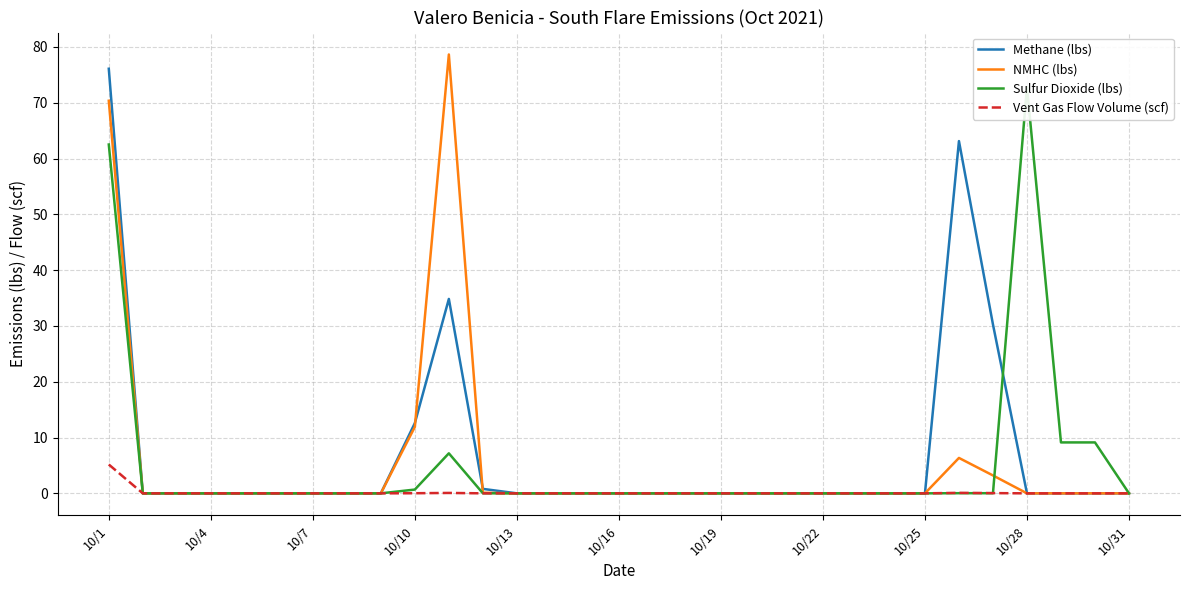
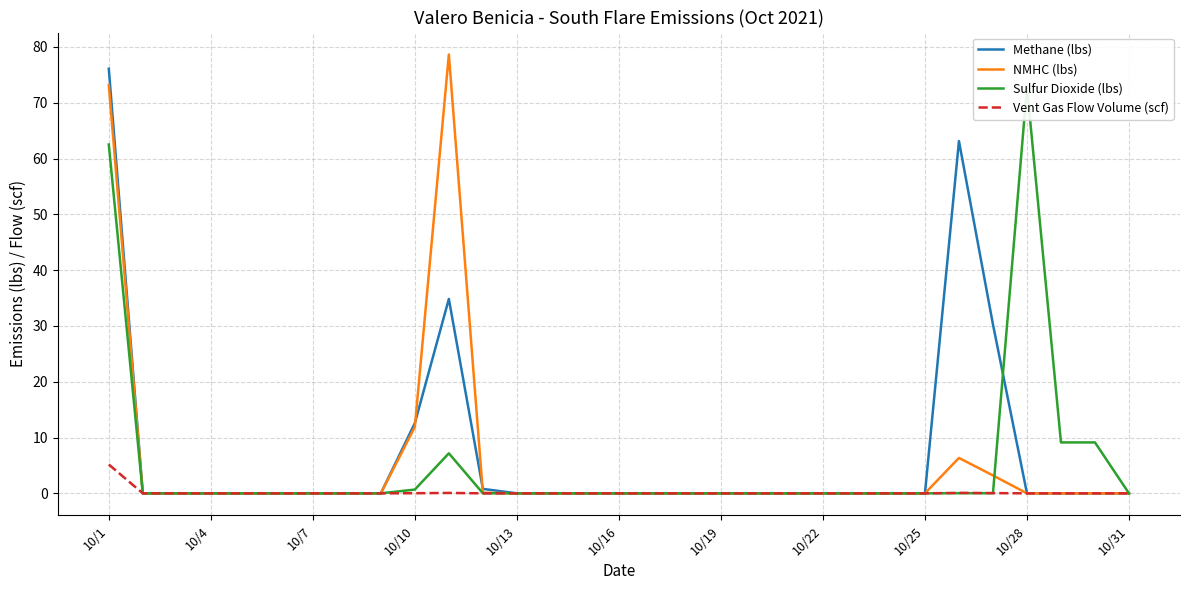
  {
    "Methane (lbs)": {
      "10/1": 76,
      "10/10": 13
    },
    "NMHC (lbs)": {
-     "10/1": 70,
+     "10/1": 73,
      "10/10": 12
    },
    "Sulfur Dioxide (lbs)": {
      "10/1": 63,
      "10/10": 1
    },
    "Vent Gas Flow Volume (scf)": {
      "10/1": 5,
      "10/10": 0
    }
  }
